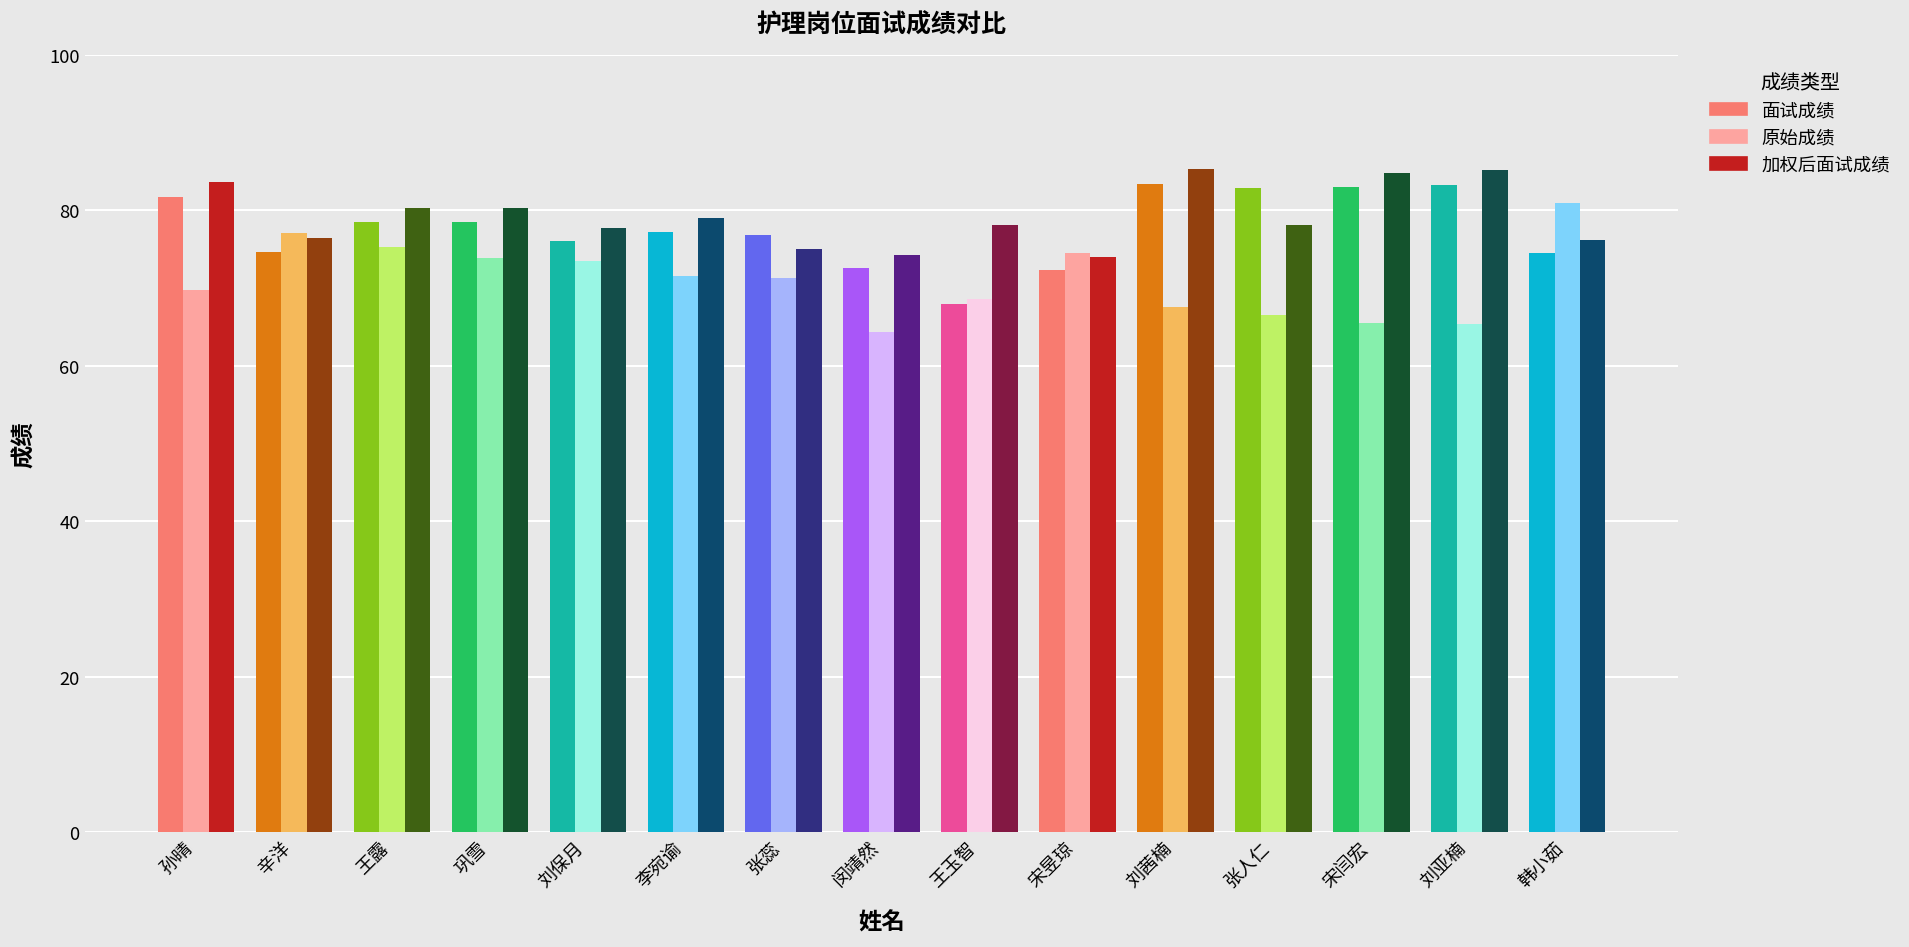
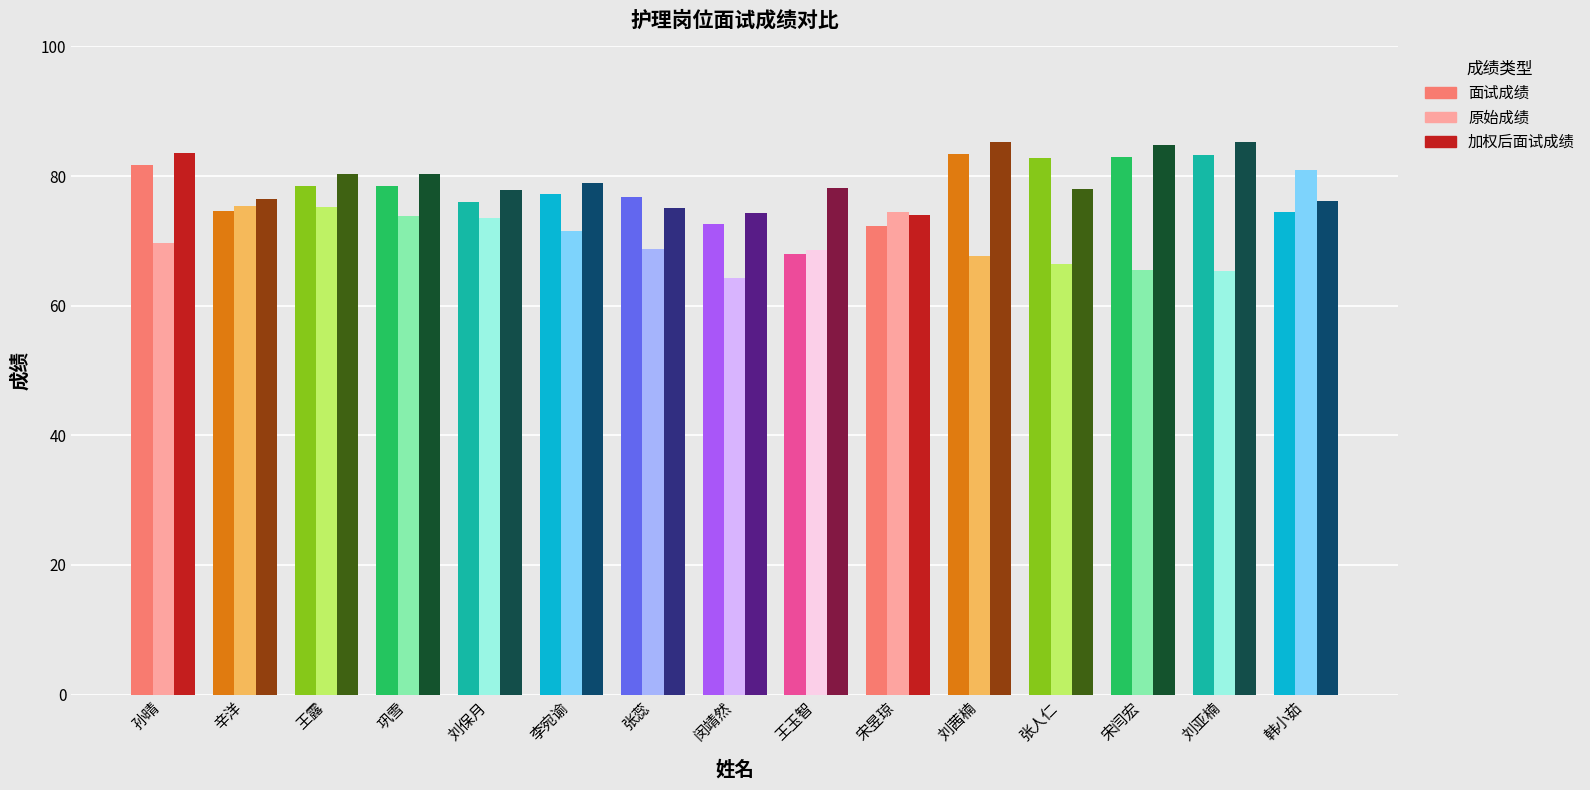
  {
    "面试成绩": {
      "孙晴": 82,
      "辛洋": 75,
      "王露": 79,
      "巩雪": 78,
      "刘保月": 76,
      "李宛谕": 77,
      "张蕊": 77,
      "闵靖然": 73,
      "王玉智": 68,
      "宋昱琼": 72,
      "刘茜楠": 83,
      "张人仁": 83,
      "宋闫宏": 83,
      "刘亚楠": 83,
      "韩小茹": 74
    },
    "原始成绩": {
      "孙晴": 70,
-     "辛洋": 77,
+     "辛洋": 75,
      "王露": 75,
      "巩雪": 74,
      "刘保月": 74,
      "李宛谕": 72,
-     "张蕊": 71,
+     "张蕊": 69,
      "闵靖然": 64,
      "王玉智": 69,
      "宋昱琼": 75,
      "刘茜楠": 68,
      "张人仁": 67,
      "宋闫宏": 66,
      "刘亚楠": 65,
      "韩小茹": 81
    },
    "加权后面试成绩": {
      "孙晴": 84,
      "辛洋": 76,
      "王露": 80,
      "巩雪": 80,
      "刘保月": 78,
      "李宛谕": 79,
      "张蕊": 75,
      "闵靖然": 74,
      "王玉智": 78,
      "宋昱琼": 74,
      "刘茜楠": 85,
      "张人仁": 78,
      "宋闫宏": 85,
      "刘亚楠": 85,
      "韩小茹": 76
    }
  }
